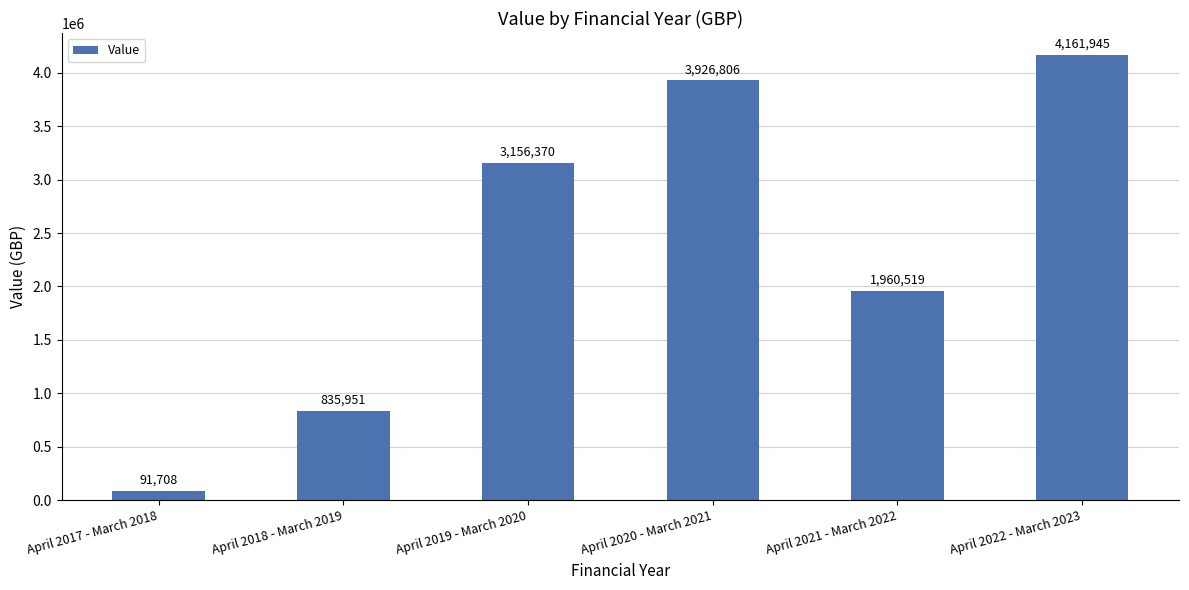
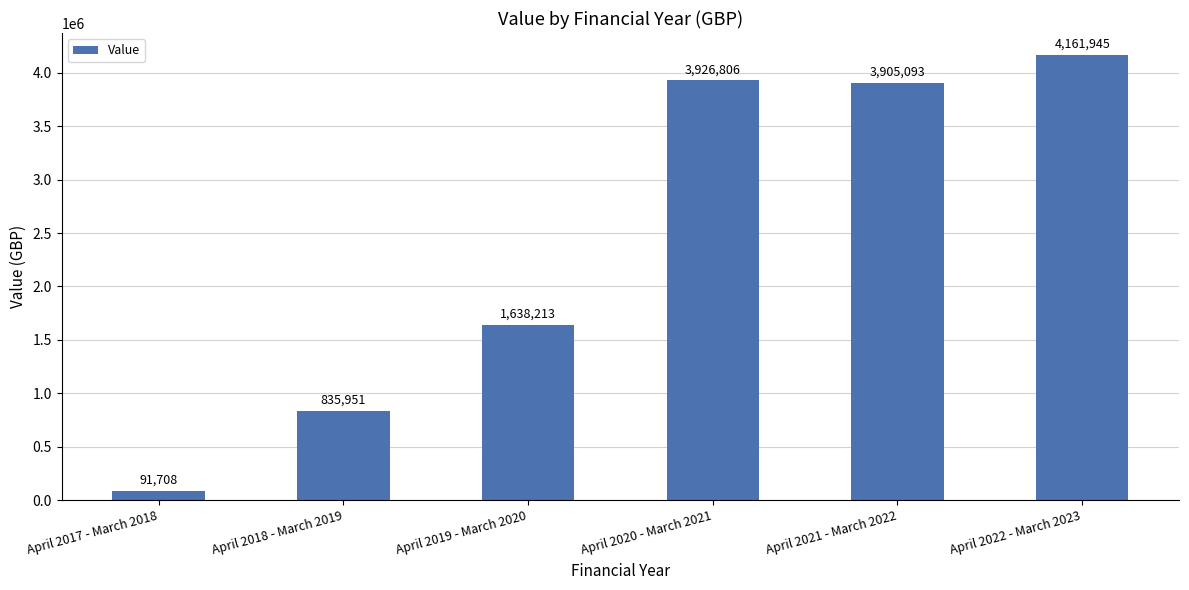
  {
    "April 2017 - March 2018": "91,708",
    "April 2018 - March 2019": "835,951",
-   "April 2019 - March 2020": "3,156,370",
+   "April 2019 - March 2020": "1,638,213",
    "April 2020 - March 2021": "3,926,806",
-   "April 2021 - March 2022": "1,960,519",
+   "April 2021 - March 2022": "3,905,093",
    "April 2022 - March 2023": "4,161,945"
  }
